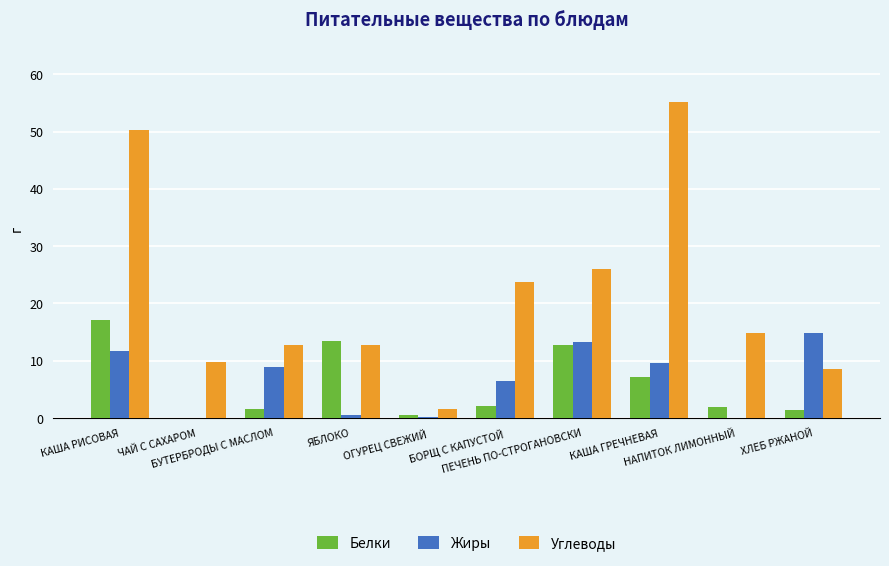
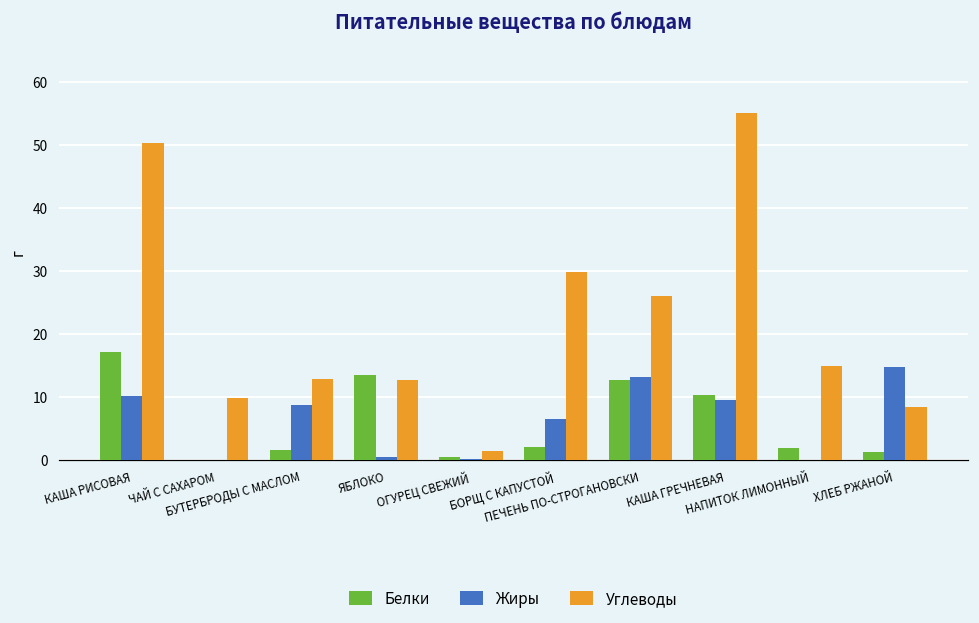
  {
    "Белки": {
      "КАША РИСОВАЯ": 17,
      "ЧАЙ С САХАРОМ": 0,
      "БУТЕРБРОДЫ С МАСЛОМ": 2,
      "ЯБЛОКО": 14,
      "ОГУРЕЦ СВЕЖИЙ": 1,
      "БОРЩ С КАПУСТОЙ": 2,
      "ПЕЧЕНЬ ПО-СТРОГАНОВСКИ": 13,
-     "КАША ГРЕЧНЕВАЯ": 7,
+     "КАША ГРЕЧНЕВАЯ": 10,
      "НАПИТОК ЛИМОННЫЙ": 2,
      "ХЛЕБ РЖАНОЙ": 1
    },
    "Жиры": {
-     "КАША РИСОВАЯ": 12,
+     "КАША РИСОВАЯ": 10,
      "ЧАЙ С САХАРОМ": 0,
      "БУТЕРБРОДЫ С МАСЛОМ": 9,
      "ЯБЛОКО": 1,
      "БОРЩ С КАПУСТОЙ": 7,
      "ПЕЧЕНЬ ПО-СТРОГАНОВСКИ": 13,
      "КАША ГРЕЧНЕВАЯ": 10,
      "НАПИТОК ЛИМОННЫЙ": 0,
      "ХЛЕБ РЖАНОЙ": 15
    },
    "Углеводы": {
      "КАША РИСОВАЯ": 50,
      "ЧАЙ С САХАРОМ": 10,
      "БУТЕРБРОДЫ С МАСЛОМ": 13,
      "ЯБЛОКО": 13,
      "ОГУРЕЦ СВЕЖИЙ": 2,
-     "БОРЩ С КАПУСТОЙ": 24,
+     "БОРЩ С КАПУСТОЙ": 30,
      "ПЕЧЕНЬ ПО-СТРОГАНОВСКИ": 26,
      "КАША ГРЕЧНЕВАЯ": 55,
      "НАПИТОК ЛИМОННЫЙ": 15,
      "ХЛЕБ РЖАНОЙ": 9
    }
  }
